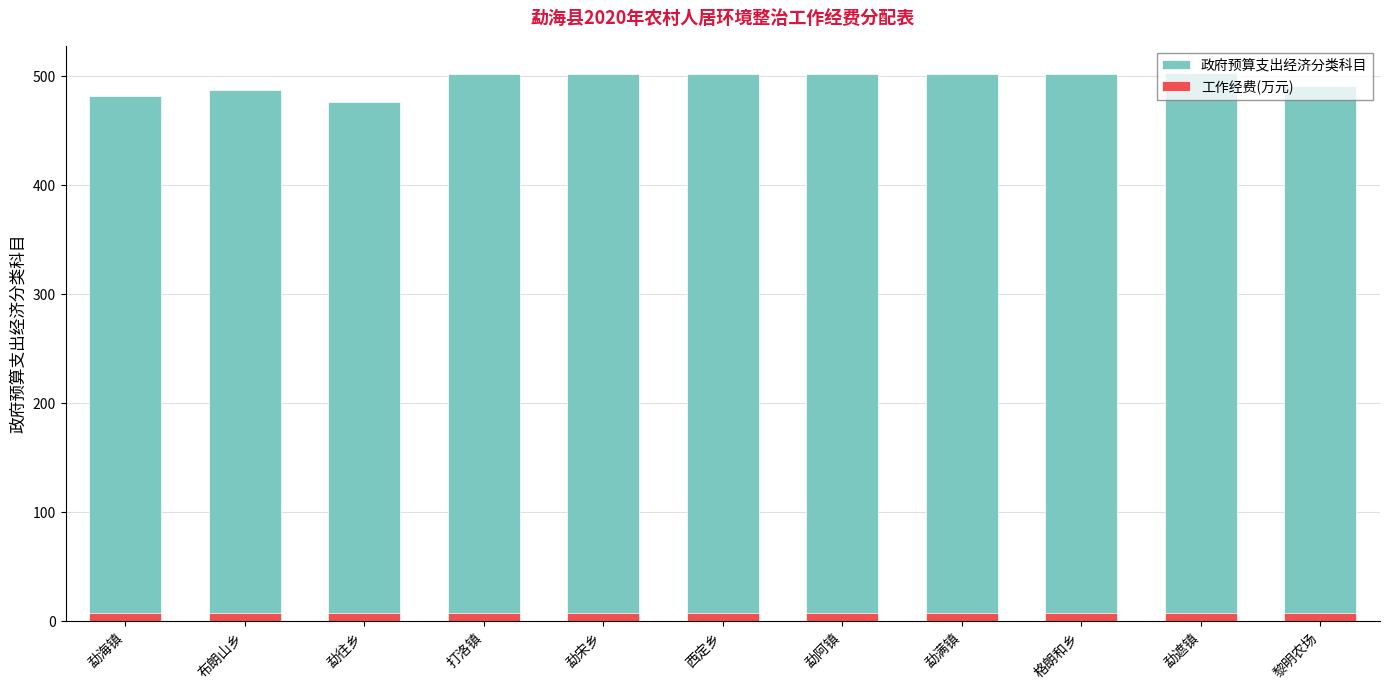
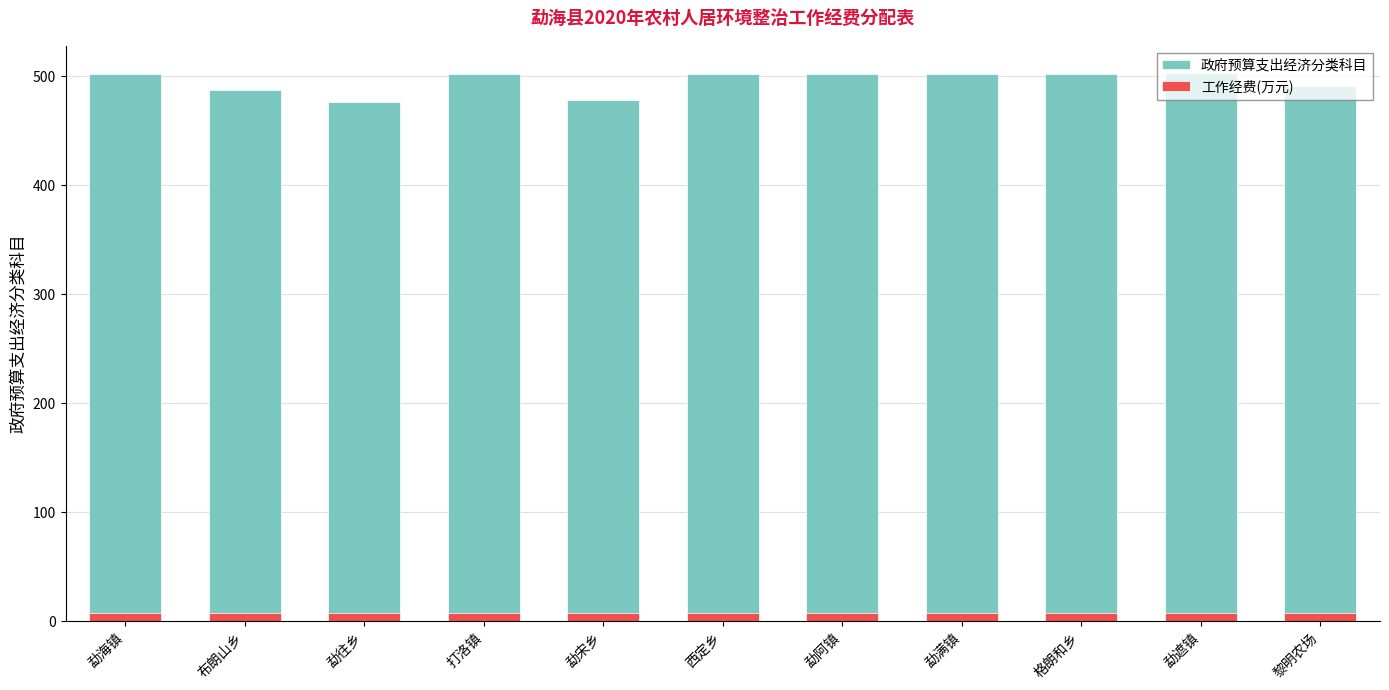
  {
    "政府预算支出经济分类科目": {
-     "勐海镇": 482,
+     "勐海镇": 502,
      "布朗山乡": 488,
      "勐往乡": 477,
      "打洛镇": 502,
-     "勐宋乡": 502,
+     "勐宋乡": 478,
      "西定乡": 502,
      "勐阿镇": 502,
      "勐满镇": 502,
      "格朗和乡": 502
    }
  }
